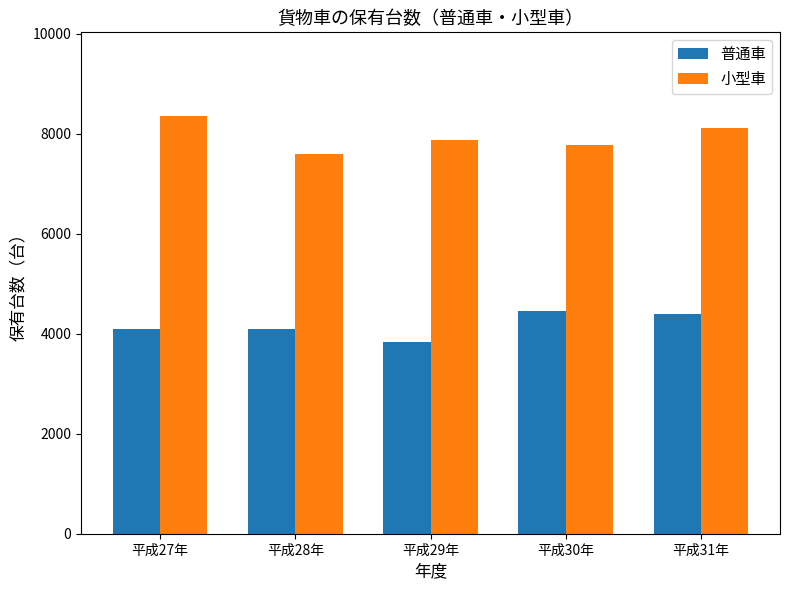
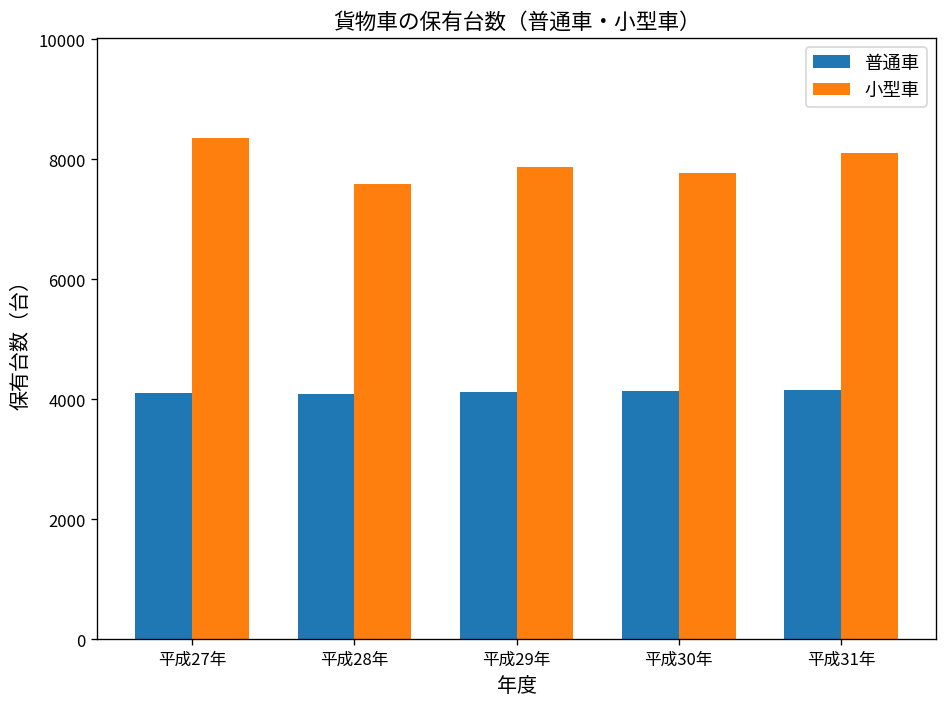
  {
    "普通車": {
      "平成27年": 4100,
      "平成28年": 4100,
-     "平成29年": 3800,
-     "平成30年": 4500,
-     "平成31年": 4400
+     "平成29年": 4100,
+     "平成30年": 4100,
+     "平成31年": 4200
    },
    "小型車": {
      "平成27年": 8400,
      "平成28年": 7600,
      "平成29年": 7900,
      "平成30年": 7800,
      "平成31年": 8100
    }
  }
